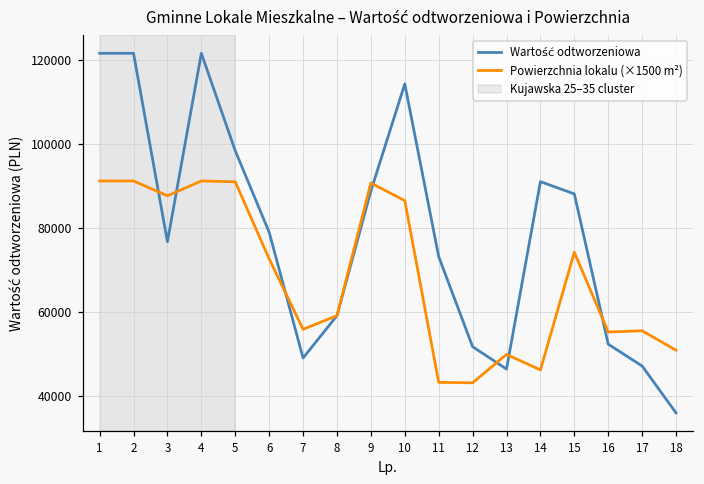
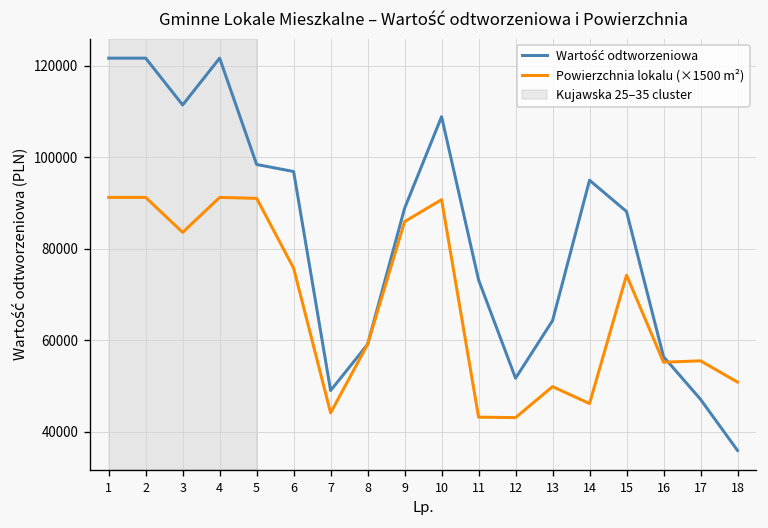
  {
    "Wartość odtworzeniowa": {
      "1": 122000,
      "2": 122000,
-     "3": 77000,
+     "3": 111000,
      "4": 122000,
      "5": 98000,
-     "6": 79000,
+     "6": 97000,
      "7": 49000,
      "9": 89000,
-     "10": 114000,
+     "10": 109000,
      "11": 73000,
      "12": 52000,
-     "13": 46000,
-     "14": 91000,
+     "13": 64000,
+     "14": 95000,
      "15": 88000,
-     "16": 52000,
+     "16": 56000,
      "17": 47000,
      "18": 36000
    },
    "Powierzchnia lokalu (×1500 m²)": {
      "1": 91000,
      "2": 91000,
-     "3": 88000,
+     "3": 84000,
      "4": 91000,
      "5": 91000,
-     "6": 73000,
-     "7": 56000,
-     "9": 91000,
-     "10": 87000,
+     "6": 76000,
+     "7": 44000,
+     "9": 86000,
+     "10": 91000,
      "11": 43000,
      "12": 43000,
      "13": 50000,
      "14": 46000,
      "15": 74000,
      "16": 55000,
      "17": 56000,
      "18": 51000
    }
  }
